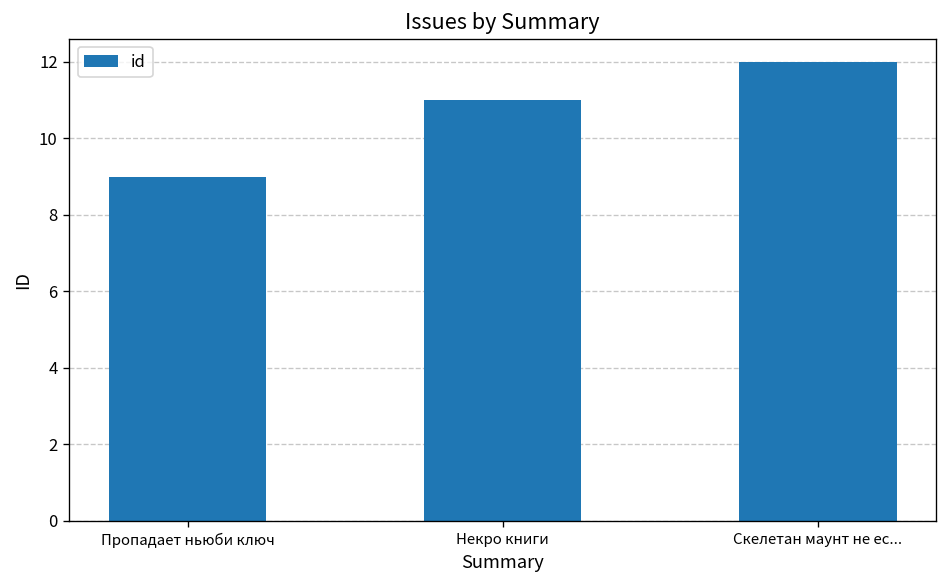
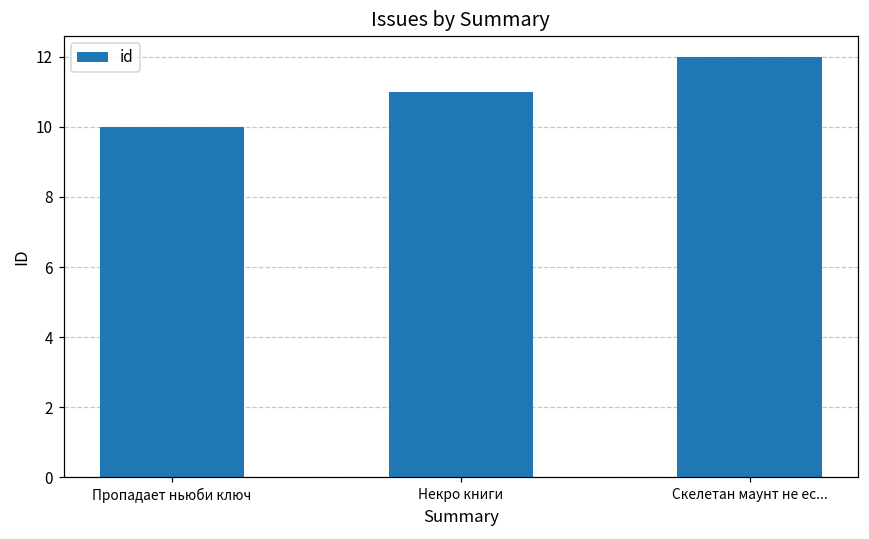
  {
-   "Пропадает ньюби ключ": 9,
+   "Пропадает ньюби ключ": 10,
    "Некро книги": 11,
    "Скелетан маунт не ес...": 12
  }
